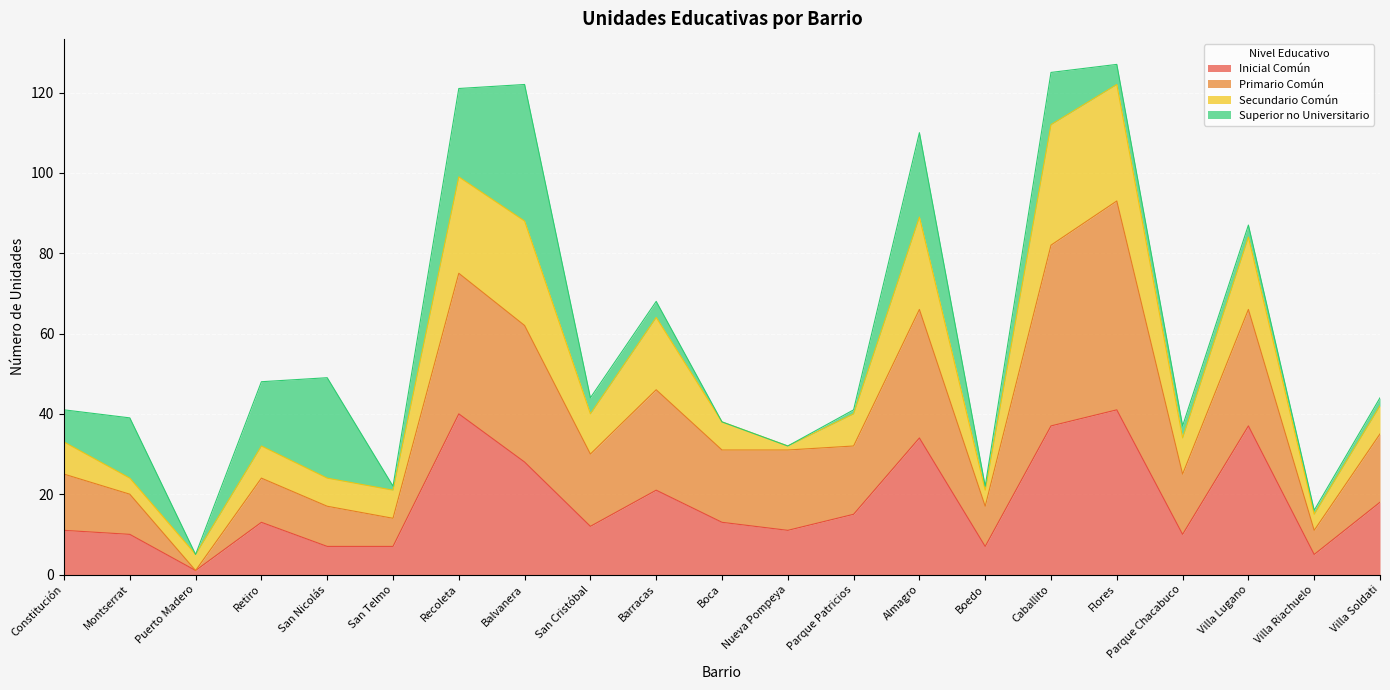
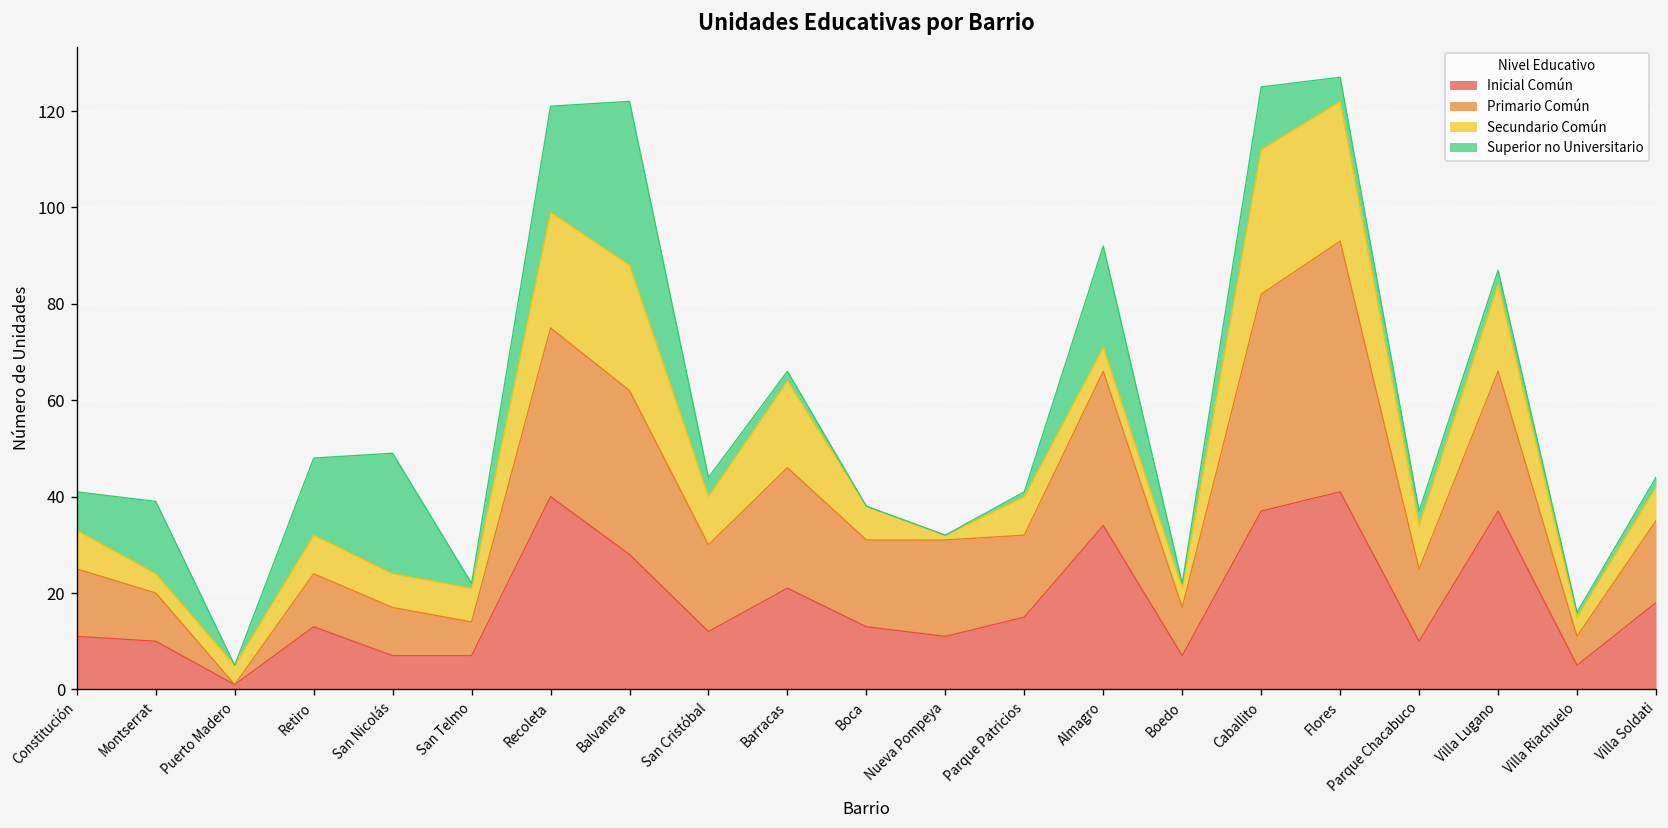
  {
    "Secundario Común": {
      "Constitución": 8,
      "Montserrat": 4,
      "Retiro": 8,
      "San Nicolás": 7,
      "San Telmo": 7,
      "Recoleta": 24,
      "Balvanera": 26,
      "San Cristóbal": 10,
      "Barracas": 18,
      "Parque Patricios": 8,
-     "Almagro": 23,
+     "Almagro": 5,
      "Boedo": 4,
      "Caballito": 30,
      "Flores": 29,
      "Parque Chacabuco": 9,
      "Villa Lugano": 18,
      "Villa Riachuelo": 4,
      "Villa Soldati": 7
    },
    "Superior no Universitario": {
      "Constitución": 8,
      "Montserrat": 15,
      "Retiro": 16,
      "San Nicolás": 25,
      "San Telmo": 1,
      "Recoleta": 22,
      "Balvanera": 34,
      "San Cristóbal": 4,
-     "Barracas": 4,
+     "Barracas": 2,
      "Parque Patricios": 1,
      "Almagro": 21,
      "Boedo": 1,
      "Caballito": 13,
      "Flores": 5,
      "Parque Chacabuco": 3,
      "Villa Lugano": 3,
      "Villa Riachuelo": 1,
      "Villa Soldati": 2
    }
  }
